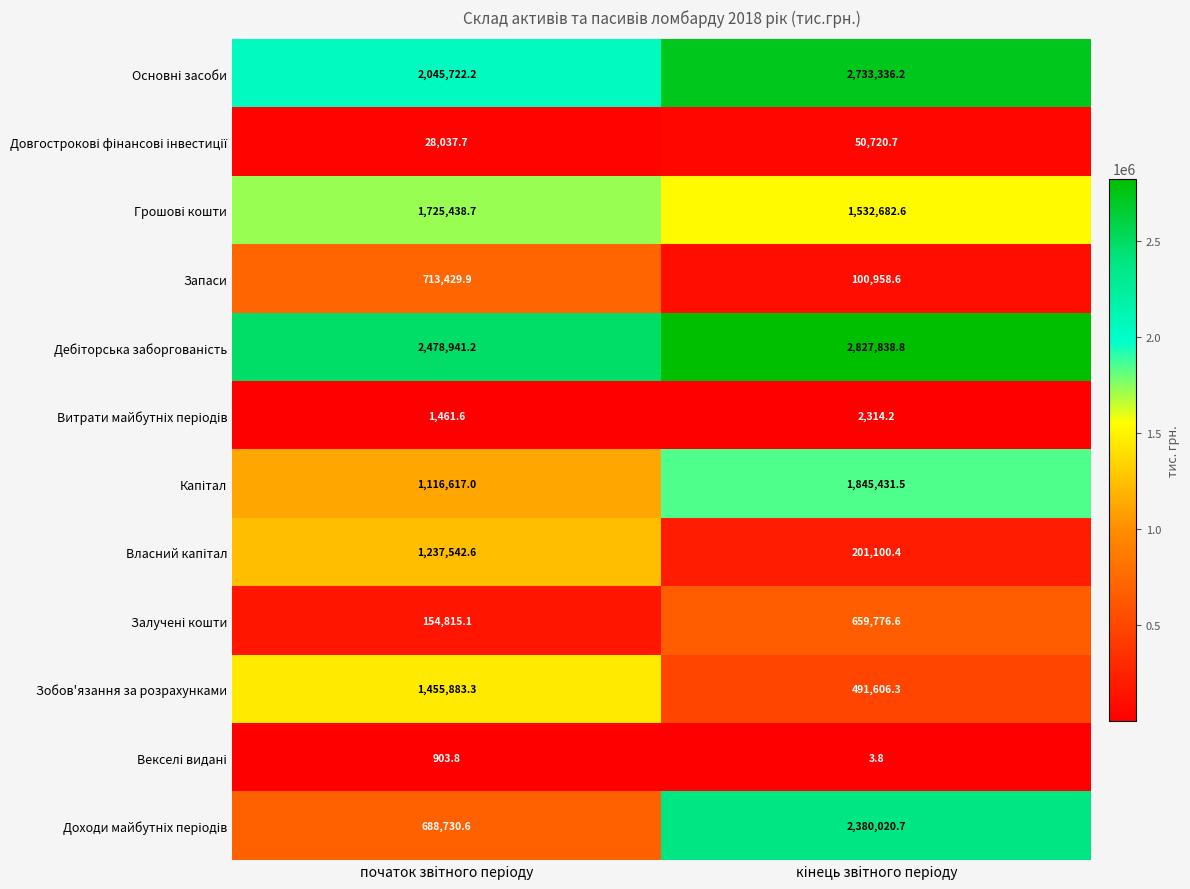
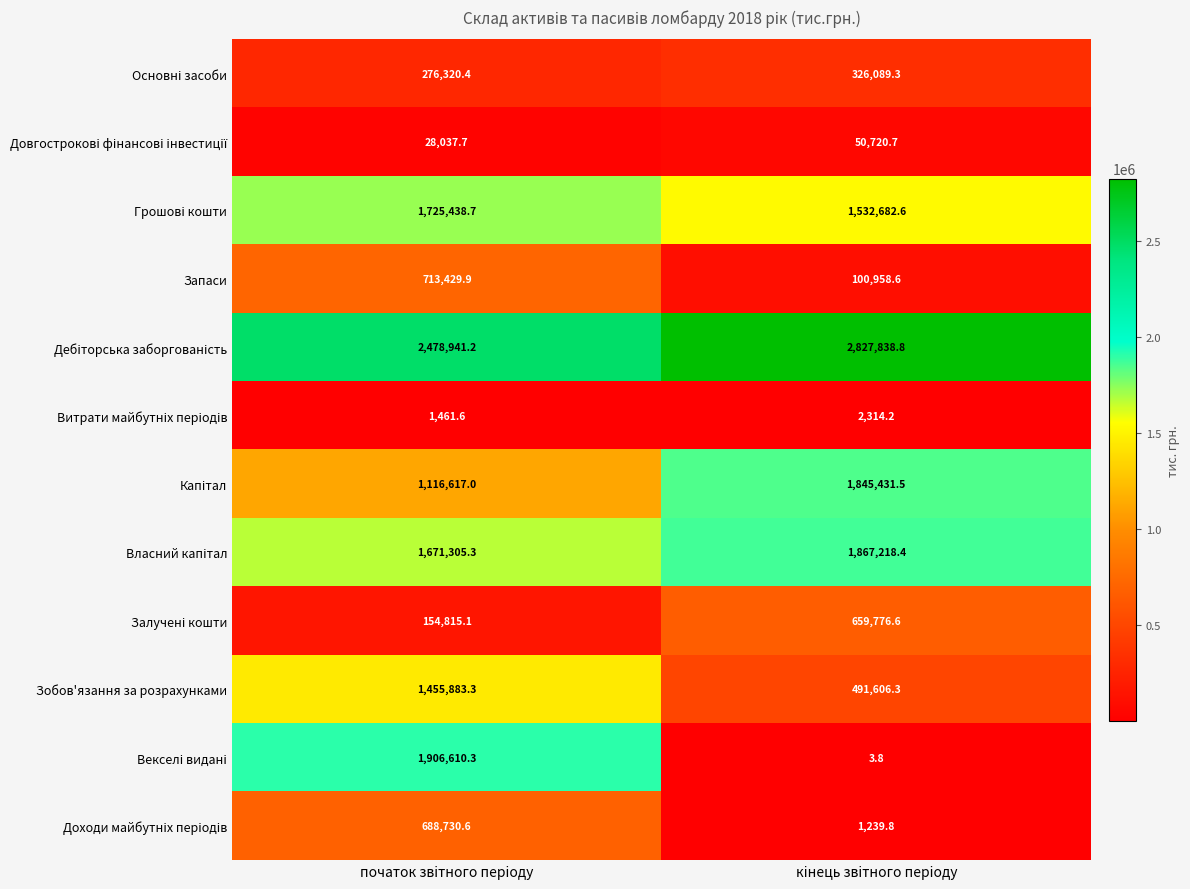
  {
    "Основні засоби": {
-     "початок звітного періоду": "2,045,722.2",
-     "кінець звітного періоду": "2,733,336.2"
+     "початок звітного періоду": "276,320.4",
+     "кінець звітного періоду": "326,089.3"
    },
    "Довгострокові фінансові інвестиції": {
      "початок звітного періоду": "28,037.7",
      "кінець звітного періоду": "50,720.7"
    },
    "Грошові кошти": {
      "початок звітного періоду": "1,725,438.7",
      "кінець звітного періоду": "1,532,682.6"
    },
    "Запаси": {
      "початок звітного періоду": "713,429.9",
      "кінець звітного періоду": "100,958.6"
    },
    "Дебіторська заборгованість": {
      "початок звітного періоду": "2,478,941.2",
      "кінець звітного періоду": "2,827,838.8"
    },
    "Витрати майбутніх періодів": {
      "початок звітного періоду": "1,461.6",
      "кінець звітного періоду": "2,314.2"
    },
    "Капітал": {
      "початок звітного періоду": "1,116,617.0",
      "кінець звітного періоду": "1,845,431.5"
    },
    "Власний капітал": {
-     "початок звітного періоду": "1,237,542.6",
-     "кінець звітного періоду": "201,100.4"
+     "початок звітного періоду": "1,671,305.3",
+     "кінець звітного періоду": "1,867,218.4"
    },
    "Залучені кошти": {
      "початок звітного періоду": "154,815.1",
      "кінець звітного періоду": "659,776.6"
    },
    "Зобов'язання за розрахунками": {
      "початок звітного періоду": "1,455,883.3",
      "кінець звітного періоду": "491,606.3"
    },
    "Векселі видані": {
-     "початок звітного періоду": "903.8",
+     "початок звітного періоду": "1,906,610.3",
      "кінець звітного періоду": "3.8"
    },
    "Доходи майбутніх періодів": {
      "початок звітного періоду": "688,730.6",
-     "кінець звітного періоду": "2,380,020.7"
+     "кінець звітного періоду": "1,239.8"
    }
  }
